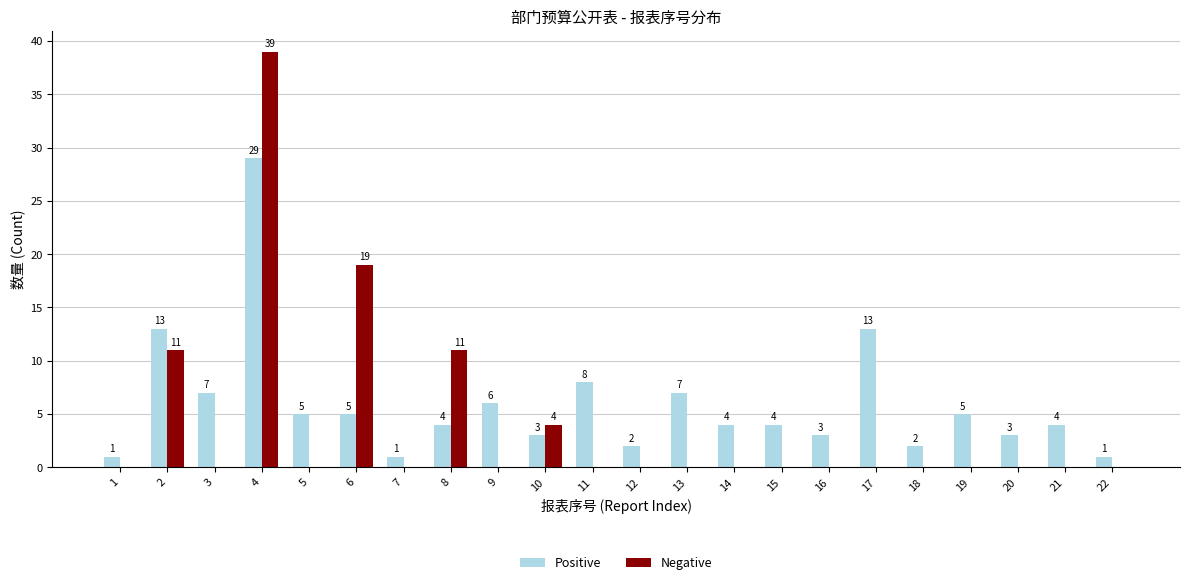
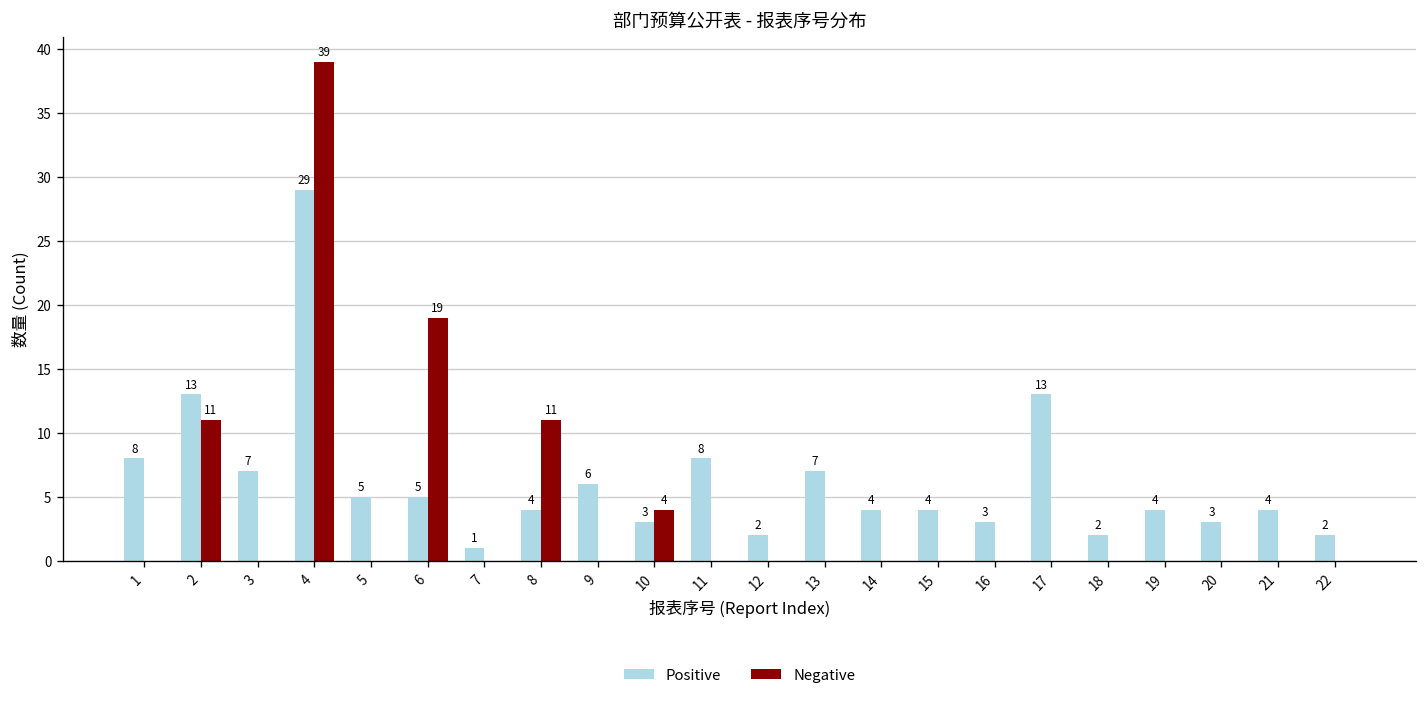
  {
    "Positive": {
-     "1": 1,
+     "1": 8,
      "2": 13,
      "3": 7,
      "4": 29,
      "5": 5,
      "6": 5,
      "7": 1,
      "8": 4,
      "9": 6,
      "10": 3,
      "11": 8,
      "12": 2,
      "13": 7,
      "14": 4,
      "15": 4,
      "16": 3,
      "17": 13,
      "18": 2,
-     "19": 5,
+     "19": 4,
      "20": 3,
      "21": 4,
-     "22": 1
+     "22": 2
    },
    "Negative": {
      "2": 11,
      "4": 39,
      "6": 19,
      "8": 11,
      "10": 4
    }
  }
